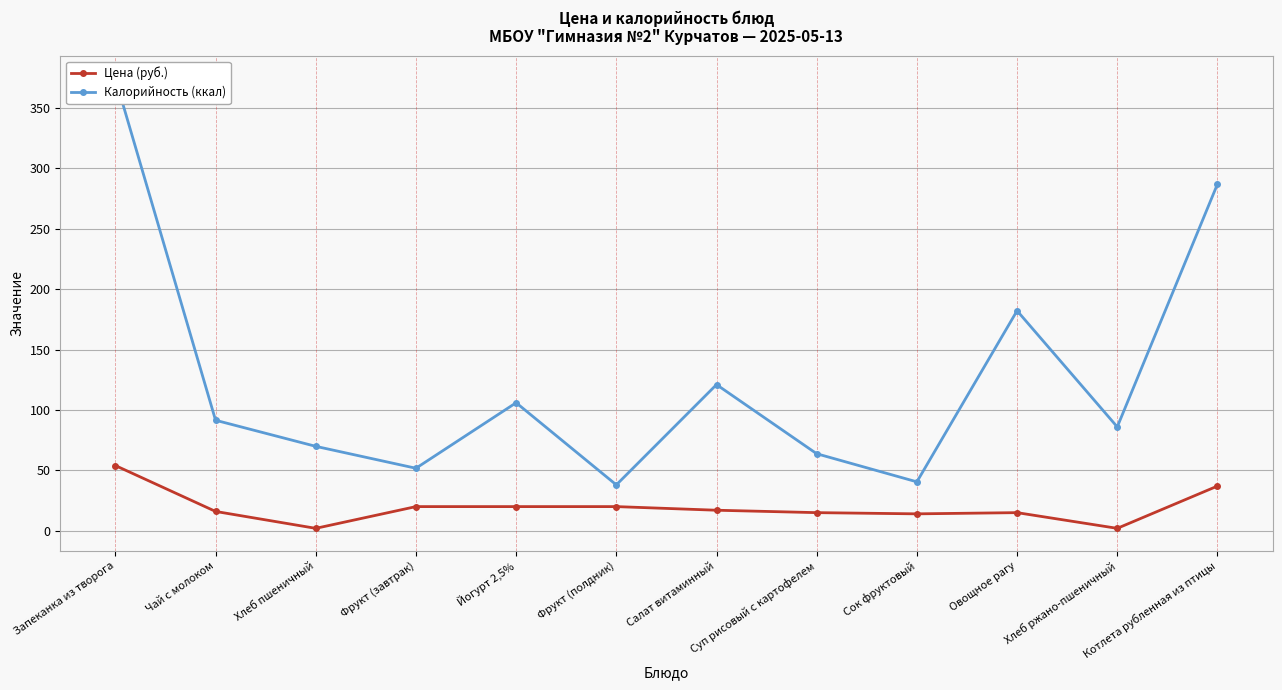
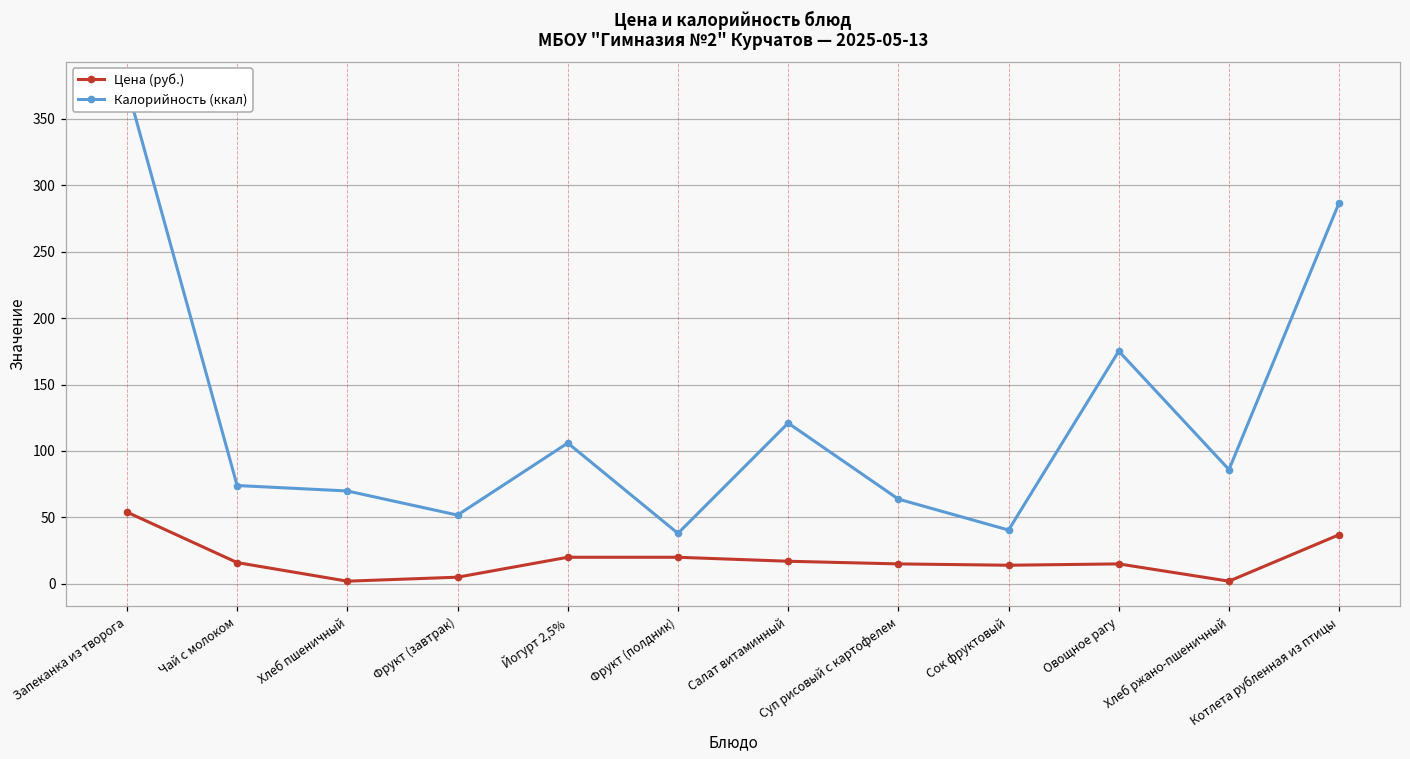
  {
    "Цена (руб.)": {
      "Запеканка из творога": 54,
      "Чай с молоком": 16,
      "Хлеб пшеничный": 2,
-     "Фрукт (завтрак)": 20,
+     "Фрукт (завтрак)": 5,
      "Йогурт 2,5%": 20,
      "Фрукт (полдник)": 20,
      "Салат витаминный": 17,
      "Суп рисовый с картофелем": 15,
      "Сок фруктовый": 14,
      "Овощное рагу": 15,
      "Хлеб ржано-пшеничный": 2,
      "Котлета рубленная из птицы": 37
    },
    "Калорийность (ккал)": {
-     "Чай с молоком": 92,
+     "Чай с молоком": 74,
      "Хлеб пшеничный": 70,
      "Фрукт (завтрак)": 52,
      "Йогурт 2,5%": 106,
      "Фрукт (полдник)": 38,
      "Салат витаминный": 121,
      "Суп рисовый с картофелем": 64,
      "Сок фруктовый": 41,
-     "Овощное рагу": 182,
+     "Овощное рагу": 175,
      "Хлеб ржано-пшеничный": 86,
      "Котлета рубленная из птицы": 287
    }
  }
